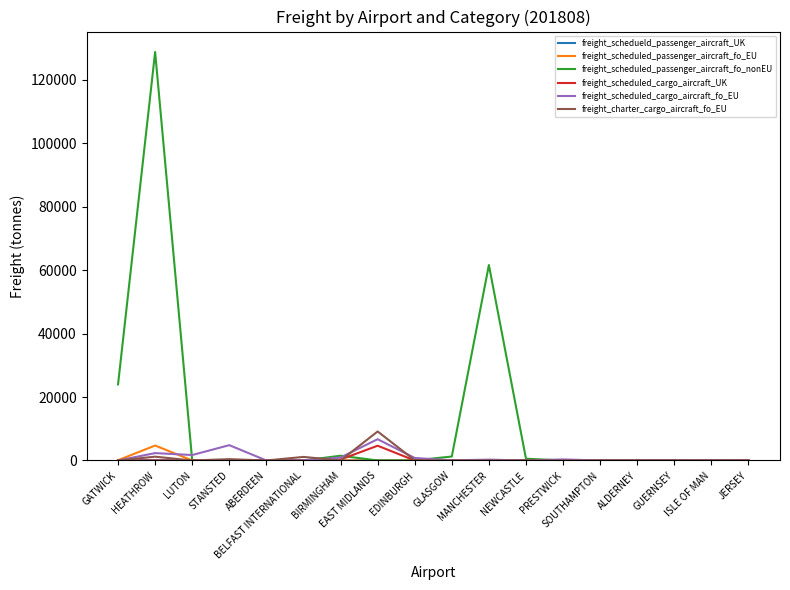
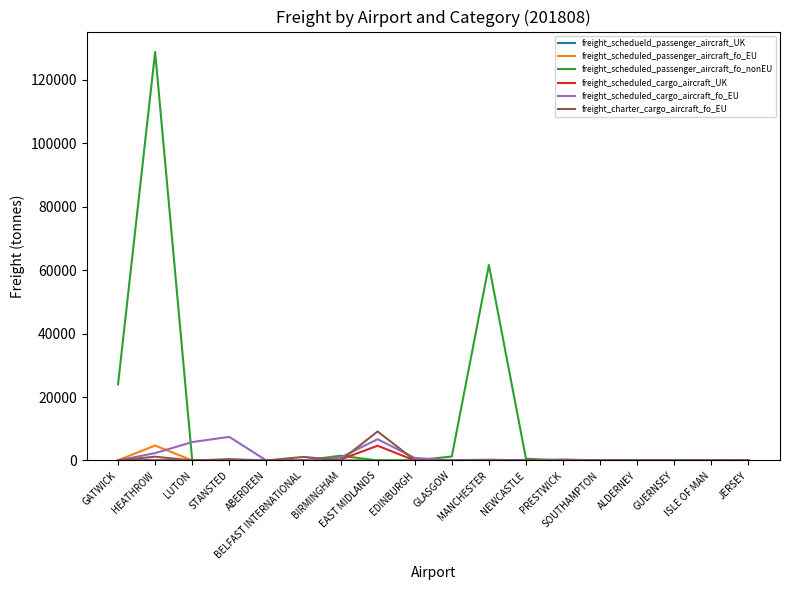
  {
    "freight_scheduled_passenger_aircraft_fo_EU": {
      "HEATHROW": 5000
    },
    "freight_scheduled_passenger_aircraft_fo_nonEU": {
      "GATWICK": 24000,
      "HEATHROW": 129000,
      "GLASGOW": 1000,
      "MANCHESTER": 62000
    },
    "freight_scheduled_cargo_aircraft_UK": {
      "EAST MIDLANDS": 5000
    },
    "freight_scheduled_cargo_aircraft_fo_EU": {
      "HEATHROW": 2000,
-     "LUTON": 2000,
-     "STANSTED": 5000,
+     "LUTON": 6000,
+     "STANSTED": 7000,
      "EAST MIDLANDS": 7000
    },
    "freight_charter_cargo_aircraft_fo_EU": {
      "HEATHROW": 1000,
      "BELFAST INTERNATIONAL": 1000,
      "EAST MIDLANDS": 9000
    }
  }
